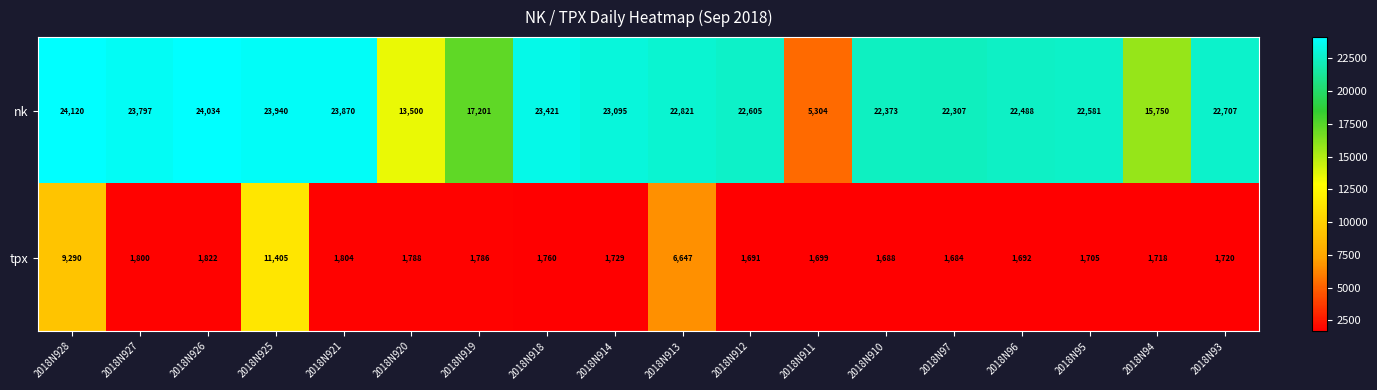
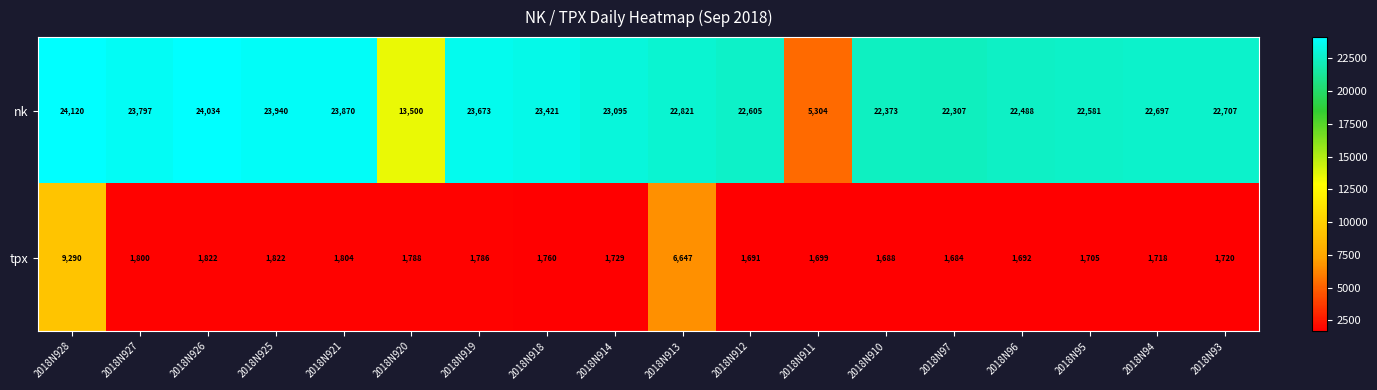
  {
    "nk": {
      "2018N928": "24,120",
      "2018N927": "23,797",
      "2018N926": "24,034",
      "2018N925": "23,940",
      "2018N921": "23,870",
      "2018N920": "13,500",
-     "2018N919": "17,201",
+     "2018N919": "23,673",
      "2018N918": "23,421",
      "2018N914": "23,095",
      "2018N913": "22,821",
      "2018N912": "22,605",
      "2018N911": "5,304",
      "2018N910": "22,373",
      "2018N97": "22,307",
      "2018N96": "22,488",
      "2018N95": "22,581",
-     "2018N94": "15,750",
+     "2018N94": "22,697",
      "2018N93": "22,707"
    },
    "tpx": {
      "2018N928": "9,290",
      "2018N927": "1,800",
      "2018N926": "1,822",
-     "2018N925": "11,405",
+     "2018N925": "1,822",
      "2018N921": "1,804",
      "2018N920": "1,788",
      "2018N919": "1,786",
      "2018N918": "1,760",
      "2018N914": "1,729",
      "2018N913": "6,647",
      "2018N912": "1,691",
      "2018N911": "1,699",
      "2018N910": "1,688",
      "2018N97": "1,684",
      "2018N96": "1,692",
      "2018N95": "1,705",
      "2018N94": "1,718",
      "2018N93": "1,720"
    }
  }
